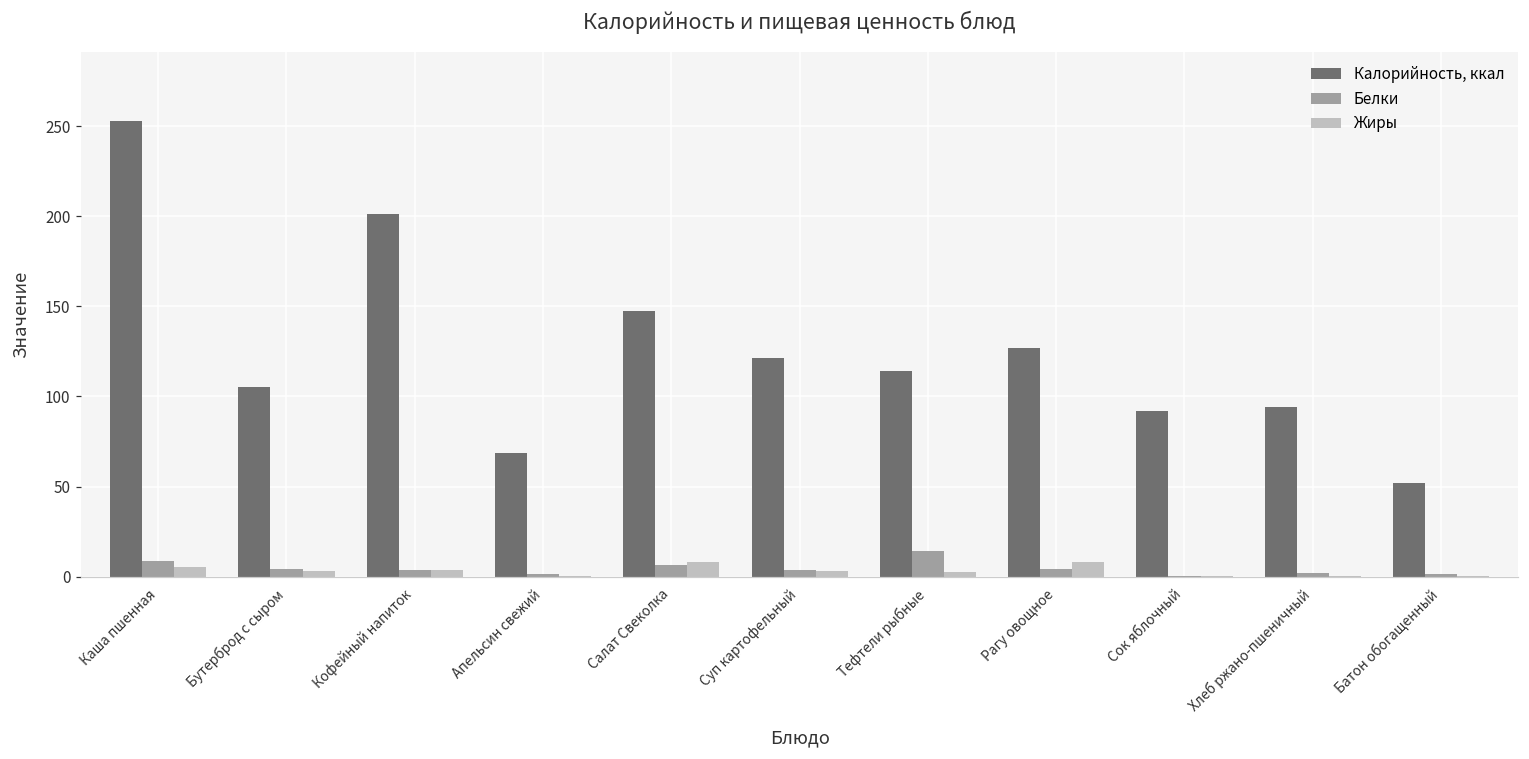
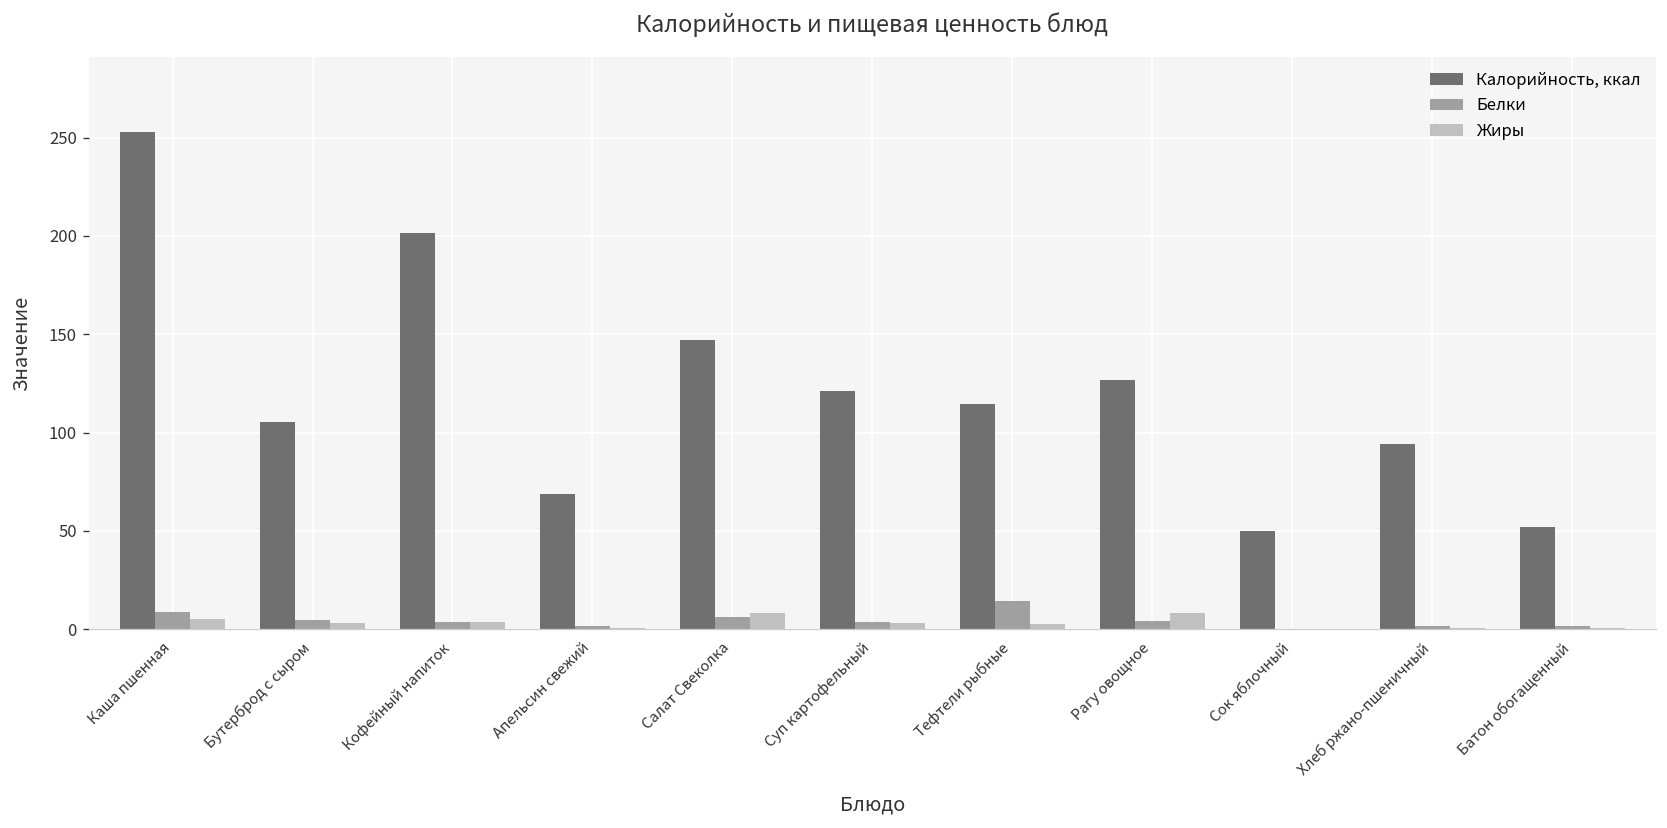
  {
    "Калорийность, ккал": {
      "Каша пшенная": 253,
      "Бутерброд с сыром": 105,
      "Кофейный напиток": 201,
      "Апельсин свежий": 69,
      "Салат Свеколка": 147,
      "Суп картофельный": 121,
      "Тефтели рыбные": 114,
      "Рагу овощное": 127,
-     "Сок яблочный": 92,
+     "Сок яблочный": 50,
      "Хлеб ржано-пшеничный": 94,
      "Батон обогащенный": 52
    }
  }
